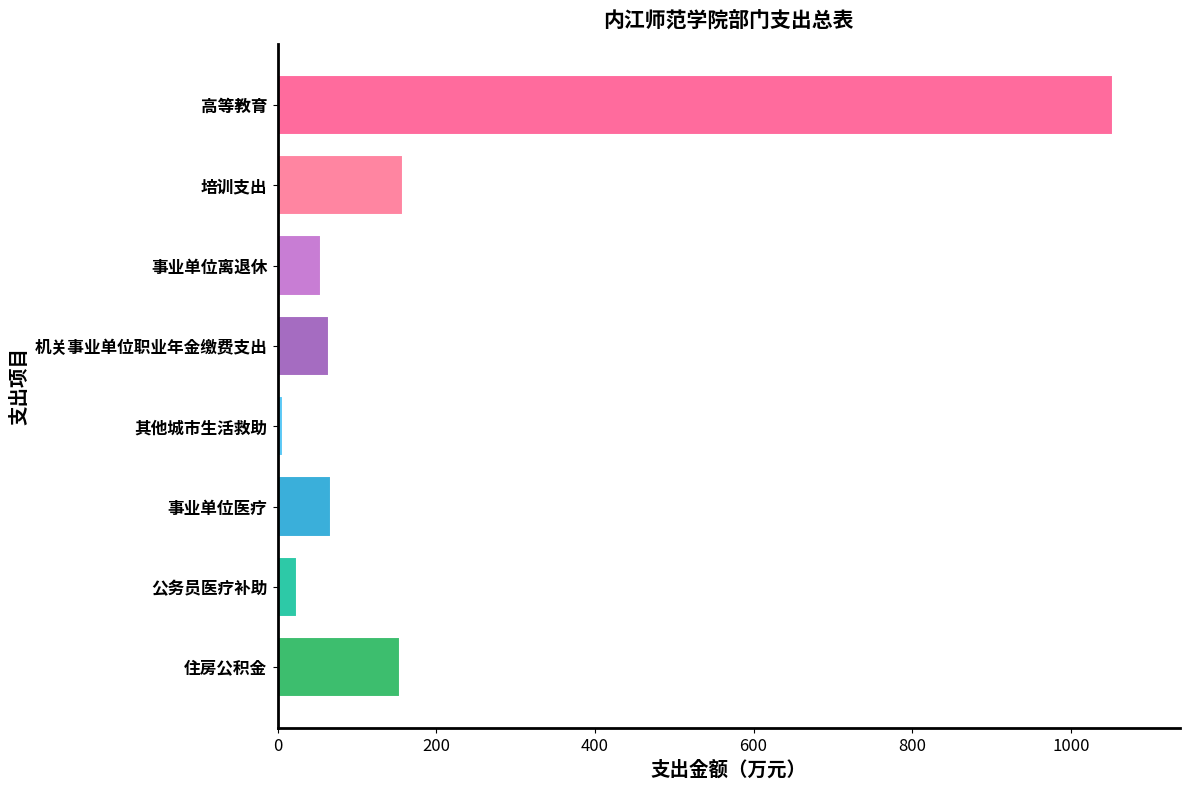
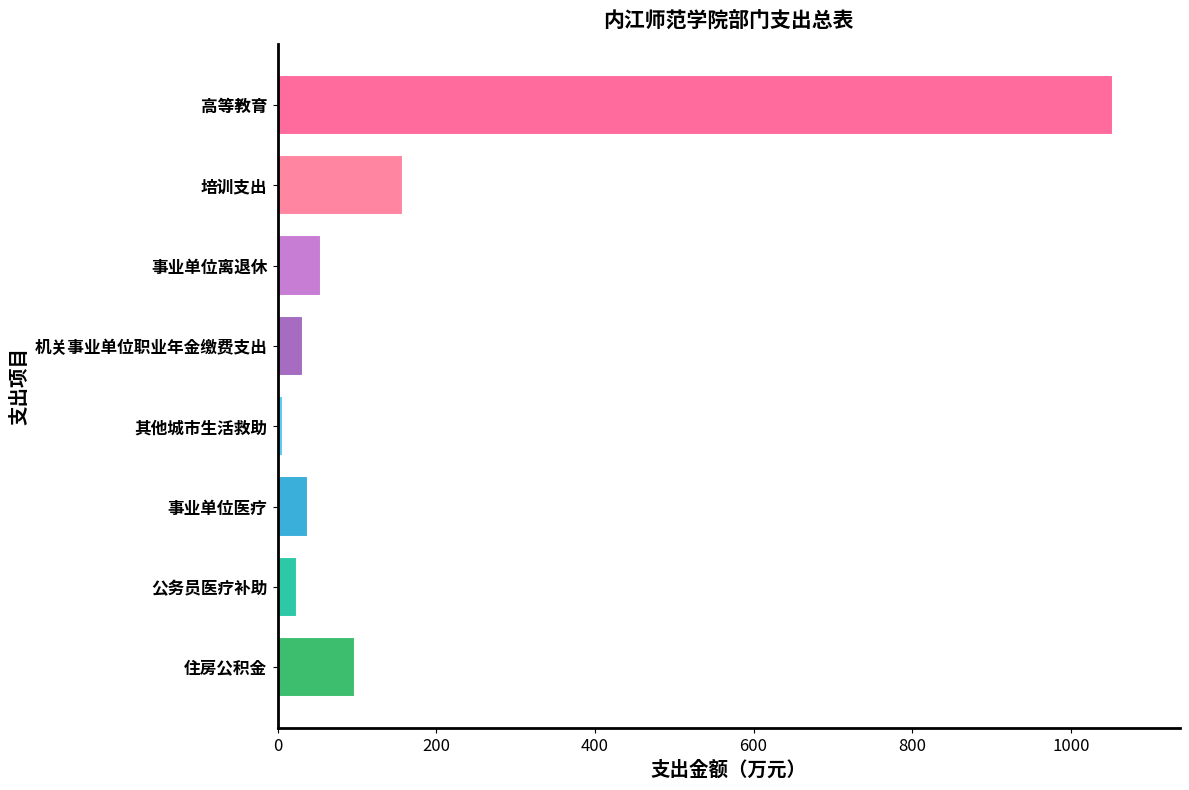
  {
    "高等教育": 1050,
    "培训支出": 160,
    "事业单位离退休": 60,
-   "机关事业单位职业年金缴费支出": 70,
+   "机关事业单位职业年金缴费支出": 30,
    "其他城市生活救助": 10,
-   "事业单位医疗": 70,
+   "事业单位医疗": 40,
    "公务员医疗补助": 20,
-   "住房公积金": 150
+   "住房公积金": 100
  }
